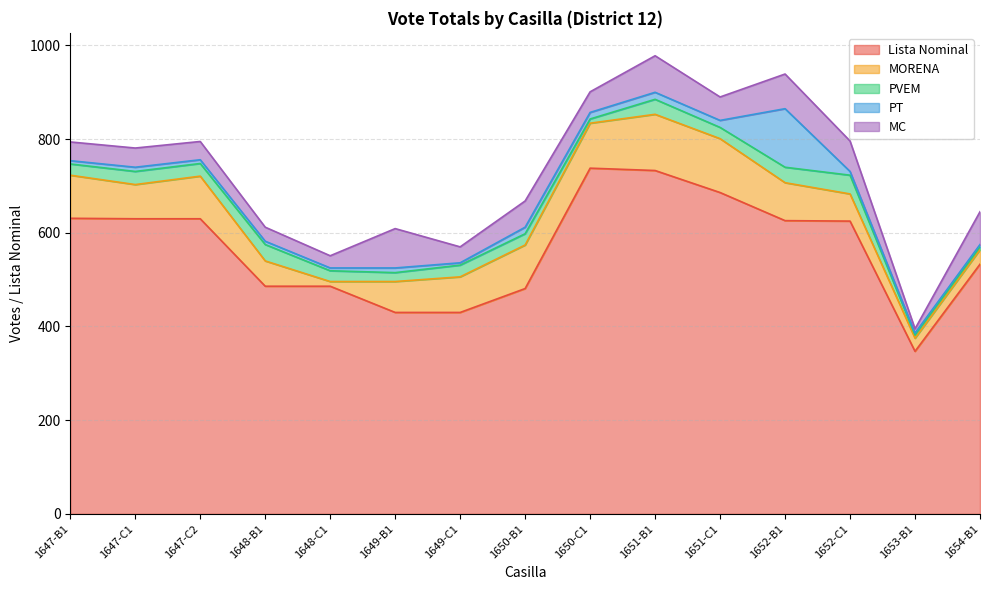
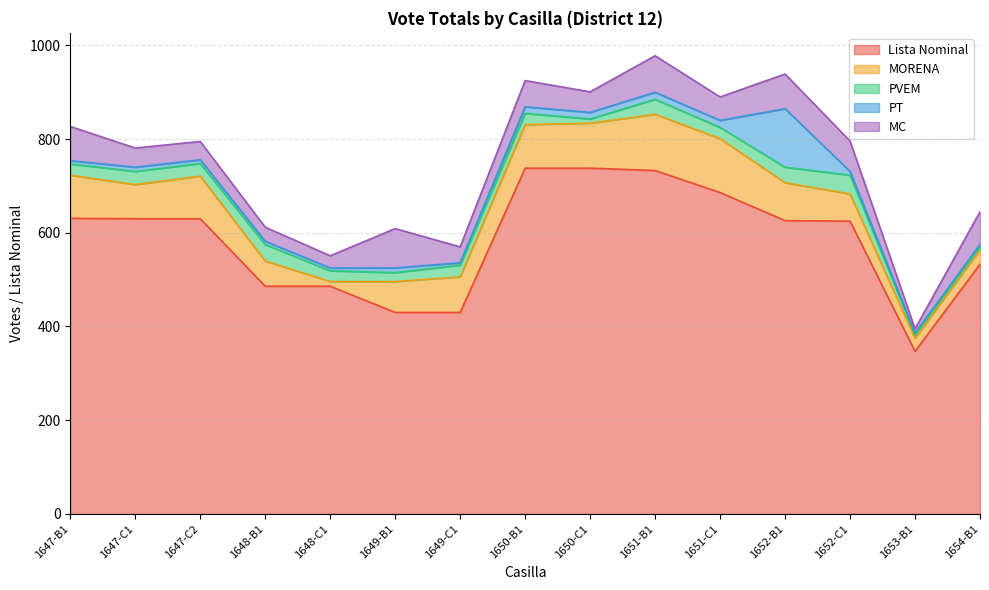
  {
    "Lista Nominal": {
      "1647-B1": 630,
      "1647-C1": 630,
      "1647-C2": 630,
      "1648-B1": 490,
      "1648-C1": 490,
      "1649-B1": 430,
      "1649-C1": 430,
-     "1650-B1": 480,
+     "1650-B1": 740,
      "1650-C1": 740,
      "1651-B1": 730,
      "1651-C1": 690,
      "1652-B1": 630,
      "1652-C1": 630,
      "1653-B1": 350,
      "1654-B1": 530
    },
    "MORENA": {
      "1647-B1": 90,
      "1647-C1": 70,
      "1647-C2": 90,
      "1648-B1": 50,
      "1648-C1": 10,
      "1649-B1": 70,
      "1649-C1": 80,
      "1650-B1": 90,
      "1650-C1": 100,
      "1651-B1": 120,
      "1651-C1": 120,
      "1652-B1": 80,
      "1652-C1": 60,
      "1653-B1": 30,
      "1654-B1": 30
    },
    "PVEM": {
      "1647-B1": 20,
      "1647-C1": 30,
      "1647-C2": 30,
      "1648-B1": 40,
      "1648-C1": 20,
      "1649-B1": 20,
      "1650-B1": 20,
      "1650-C1": 10,
      "1651-B1": 30,
      "1651-C1": 20,
      "1652-B1": 30,
      "1652-C1": 40
    },
    "PT": {
      "1647-B1": 10,
      "1647-C1": 10,
      "1647-C2": 10,
      "1648-B1": 10,
      "1648-C1": 10,
      "1649-B1": 10,
      "1650-B1": 10,
      "1650-C1": 10,
      "1651-B1": 20,
      "1651-C1": 20,
      "1652-B1": 130,
      "1652-C1": 10
    },
    "MC": {
-     "1647-B1": 40,
+     "1647-B1": 70,
      "1647-C1": 40,
      "1647-C2": 40,
      "1648-B1": 30,
      "1648-C1": 30,
      "1649-B1": 80,
      "1649-C1": 30,
      "1650-B1": 60,
      "1650-C1": 40,
      "1651-B1": 80,
      "1651-C1": 50,
      "1652-B1": 70,
      "1652-C1": 70,
      "1653-B1": 10,
      "1654-B1": 70
    }
  }
